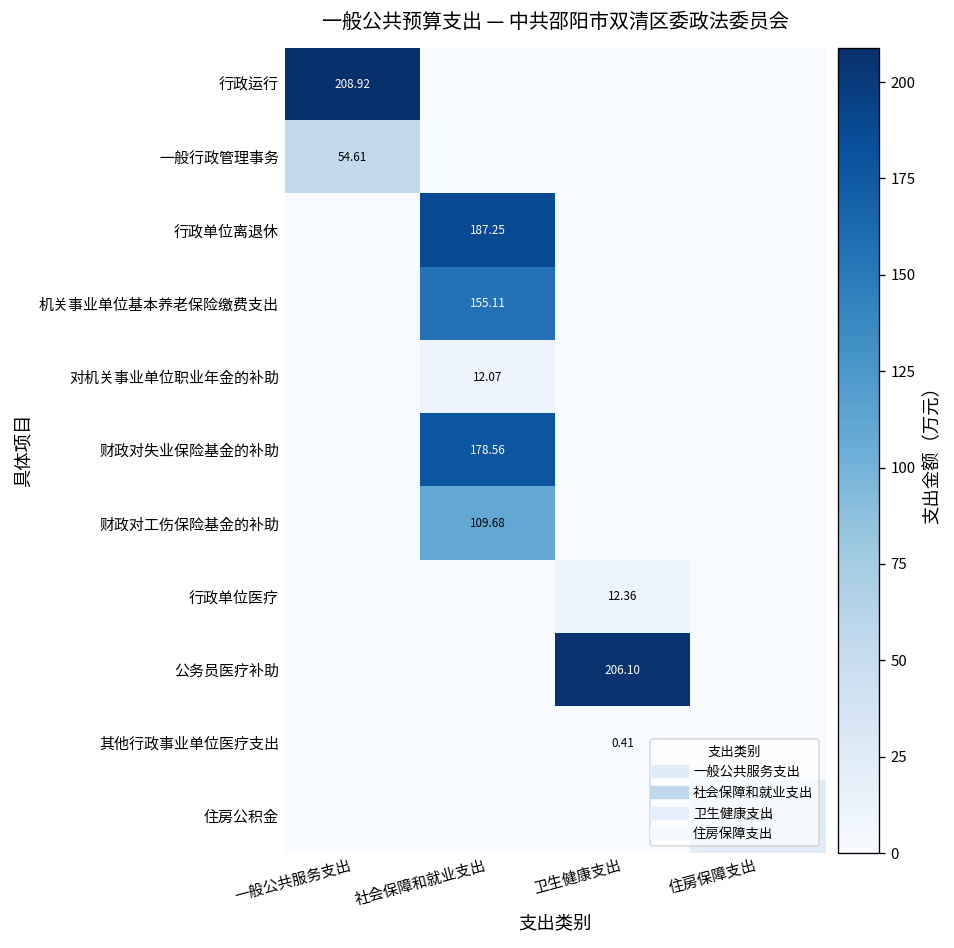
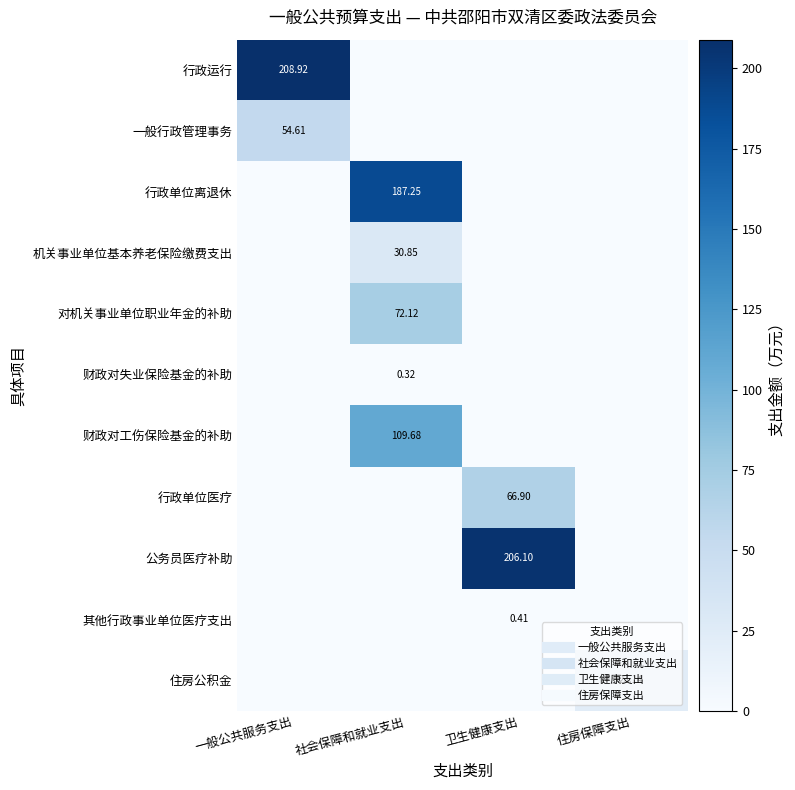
  {
    "行政运行": {
      "一般公共服务支出": 208.92
    },
    "一般行政管理事务": {
      "一般公共服务支出": 54.61
    },
    "行政单位离退休": {
      "社会保障和就业支出": 187.25
    },
    "机关事业单位基本养老保险缴费支出": {
-     "社会保障和就业支出": 155.11
+     "社会保障和就业支出": 30.85
    },
    "对机关事业单位职业年金的补助": {
-     "社会保障和就业支出": 12.07
+     "社会保障和就业支出": 72.12
    },
    "财政对失业保险基金的补助": {
-     "社会保障和就业支出": 178.56
+     "社会保障和就业支出": 0.32
    },
    "财政对工伤保险基金的补助": {
      "社会保障和就业支出": 109.68
    },
    "行政单位医疗": {
-     "卫生健康支出": 12.36
+     "卫生健康支出": 66.90
    },
    "公务员医疗补助": {
      "卫生健康支出": 206.10
    },
    "其他行政事业单位医疗支出": {
      "卫生健康支出": 0.41
    }
  }
